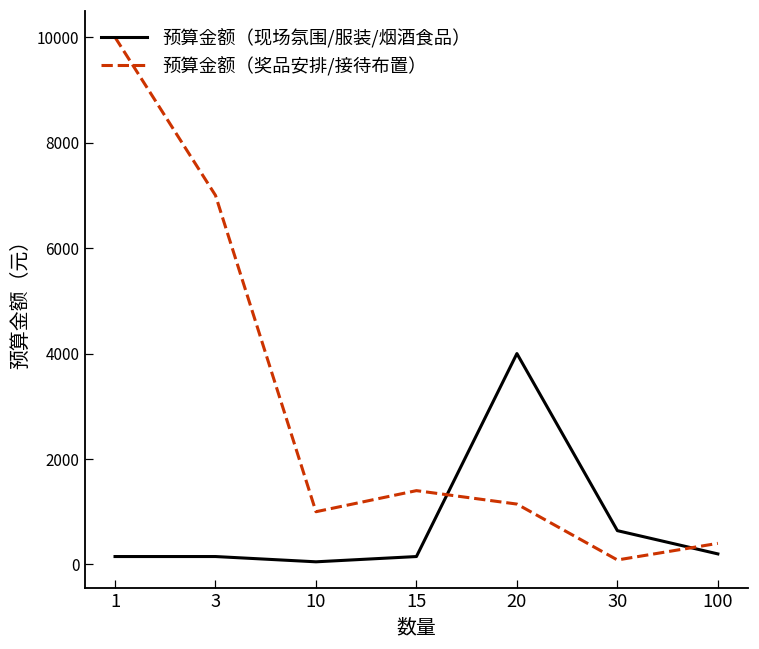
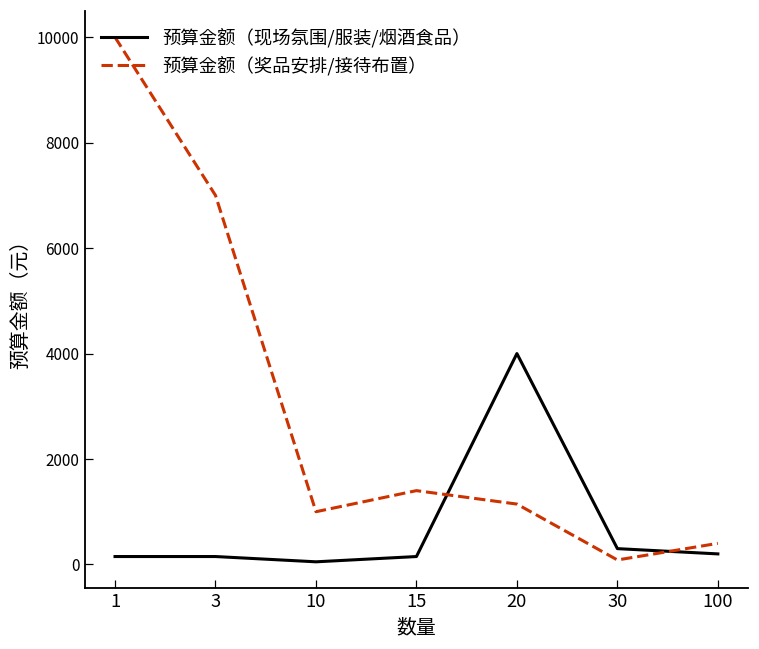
  {
    "预算金额（现场氛围/服装/烟酒食品）": {
      "1": 200,
      "3": 200,
      "10": 100,
      "15": 200,
      "20": 4000,
-     "30": 600,
+     "30": 300,
      "100": 200
    },
    "预算金额（奖品安排/接待布置）": {
      "1": 10000,
      "3": 7000,
      "10": 1000,
      "15": 1400,
      "20": 1100,
      "30": 100,
      "100": 400
    }
  }
